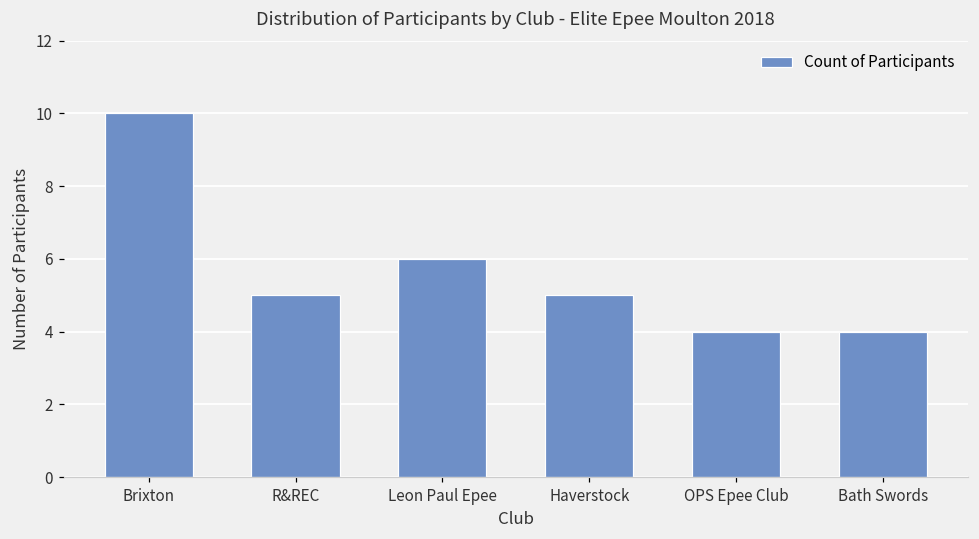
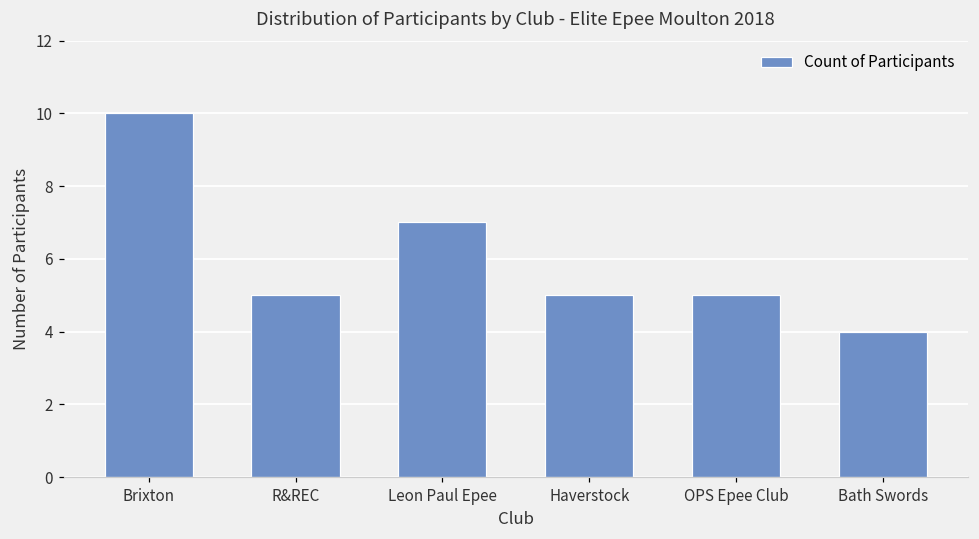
  {
    "Brixton": 10,
    "R&REC": 5,
-   "Leon Paul Epee": 6,
+   "Leon Paul Epee": 7,
    "Haverstock": 5,
-   "OPS Epee Club": 4,
+   "OPS Epee Club": 5,
    "Bath Swords": 4
  }
